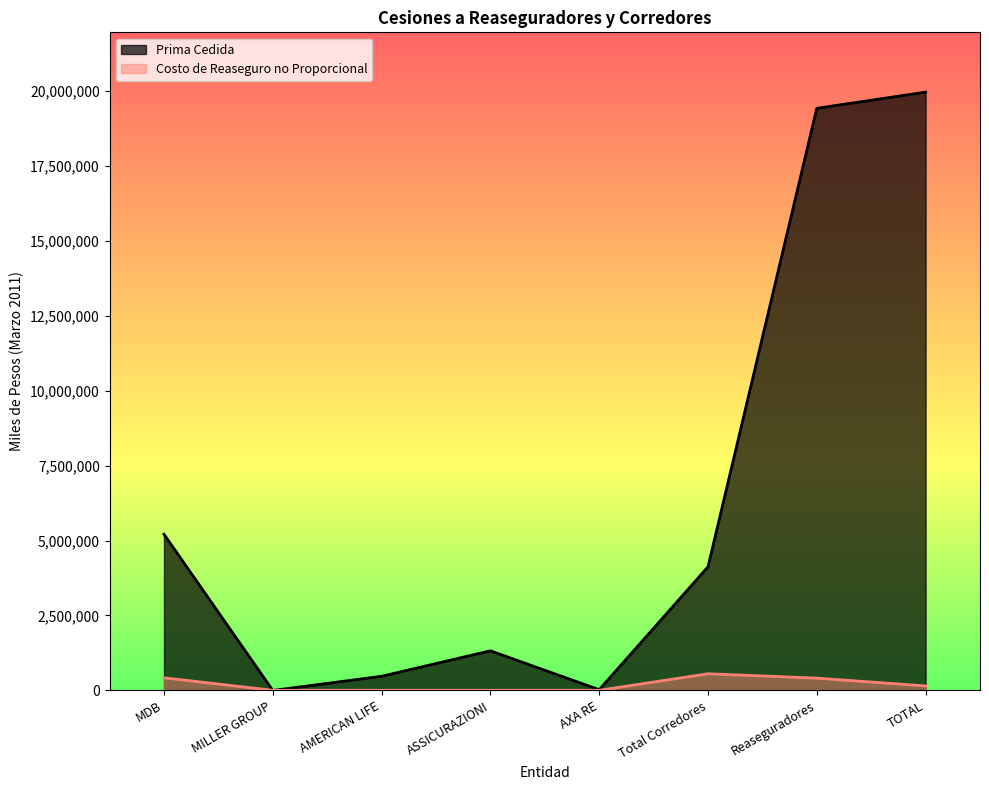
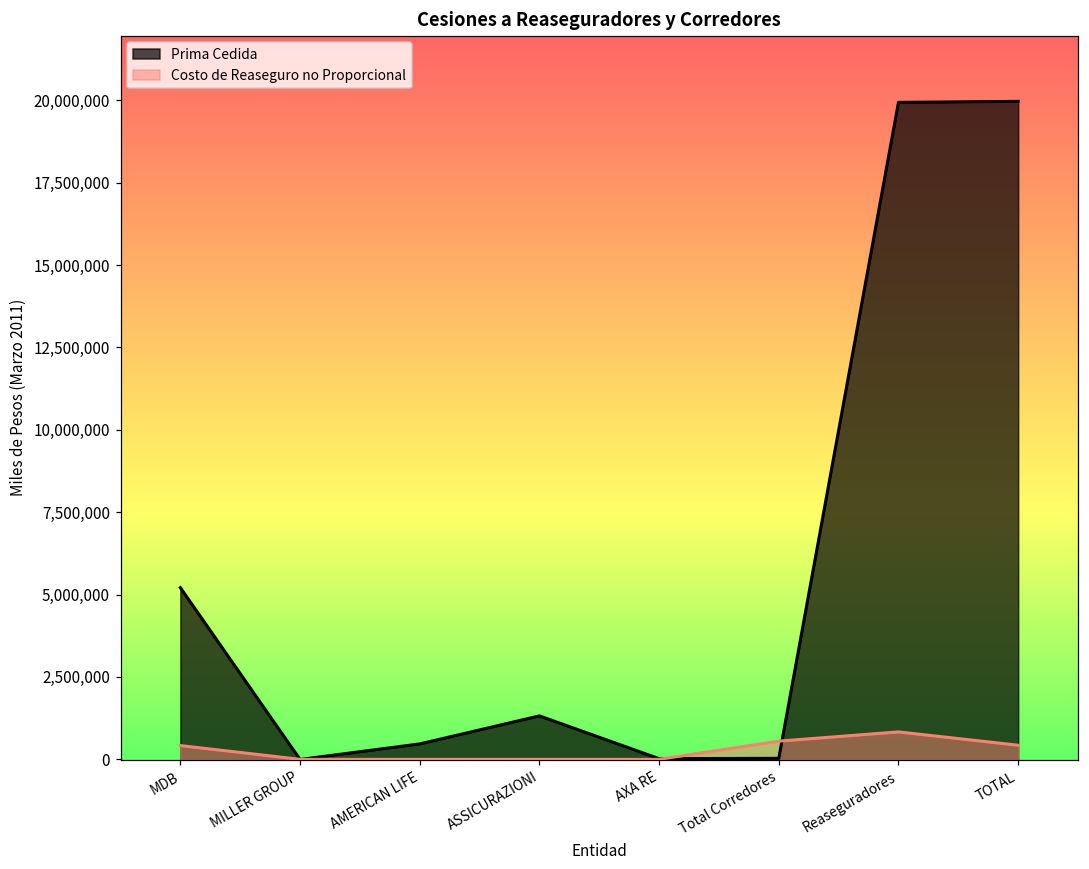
  {
    "Prima Cedida": {
      "MDB": "5,200,000",
      "AMERICAN LIFE": "500,000",
      "ASSICURAZIONI": "1,300,000",
-     "Total Corredores": "4,100,000",
-     "Reaseguradores": "19,400,000",
+     "Total Corredores": "0",
+     "Reaseguradores": "19,900,000",
      "TOTAL": "20,000,000"
    },
    "Costo de Reaseguro no Proporcional": {
      "MDB": "400,000",
      "AMERICAN LIFE": "0",
      "ASSICURAZIONI": "0",
      "Total Corredores": "600,000",
-     "Reaseguradores": "400,000",
-     "TOTAL": "100,000"
+     "Reaseguradores": "800,000",
+     "TOTAL": "400,000"
    }
  }
